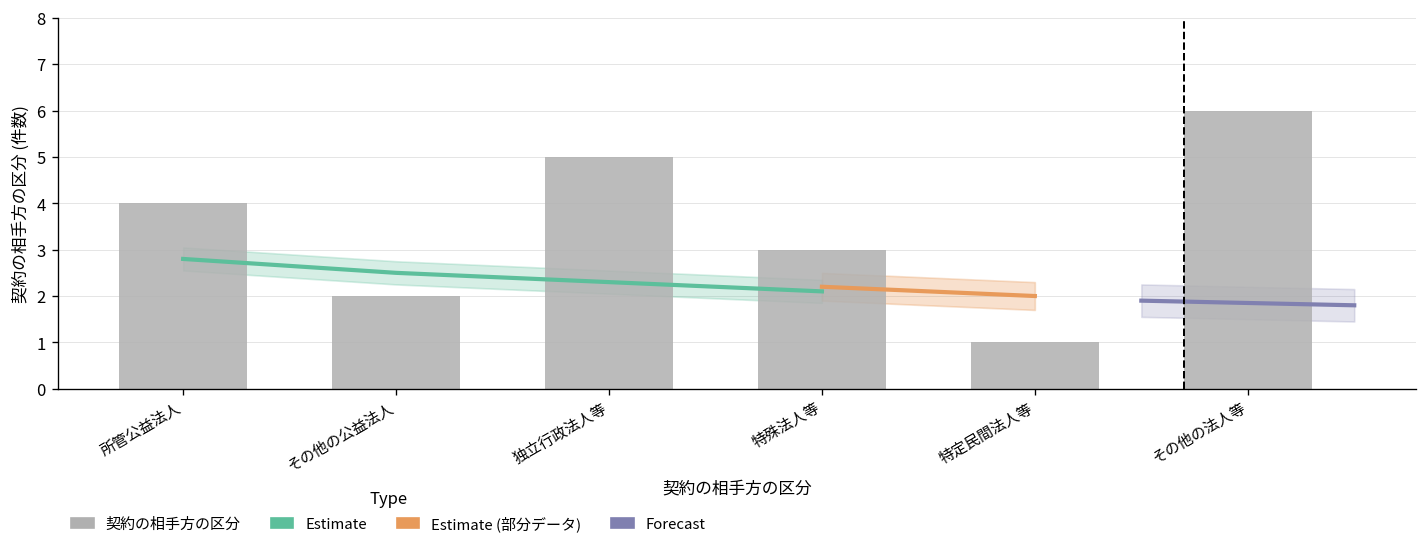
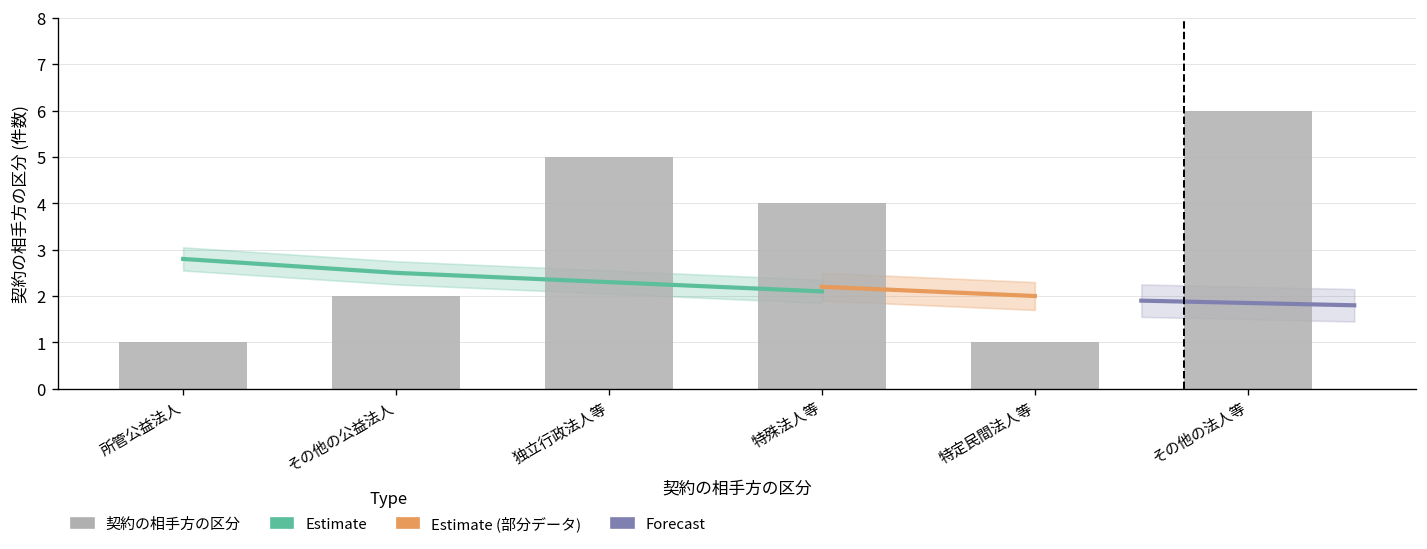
  {
    "契約の相手方の区分": {
-     "所管公益法人": 4,
+     "所管公益法人": 1,
      "その他の公益法人": 2,
      "独立行政法人等": 5,
-     "特殊法人等": 3,
+     "特殊法人等": 4,
      "特定民間法人等": 1,
      "その他の法人等": 6
    }
  }
